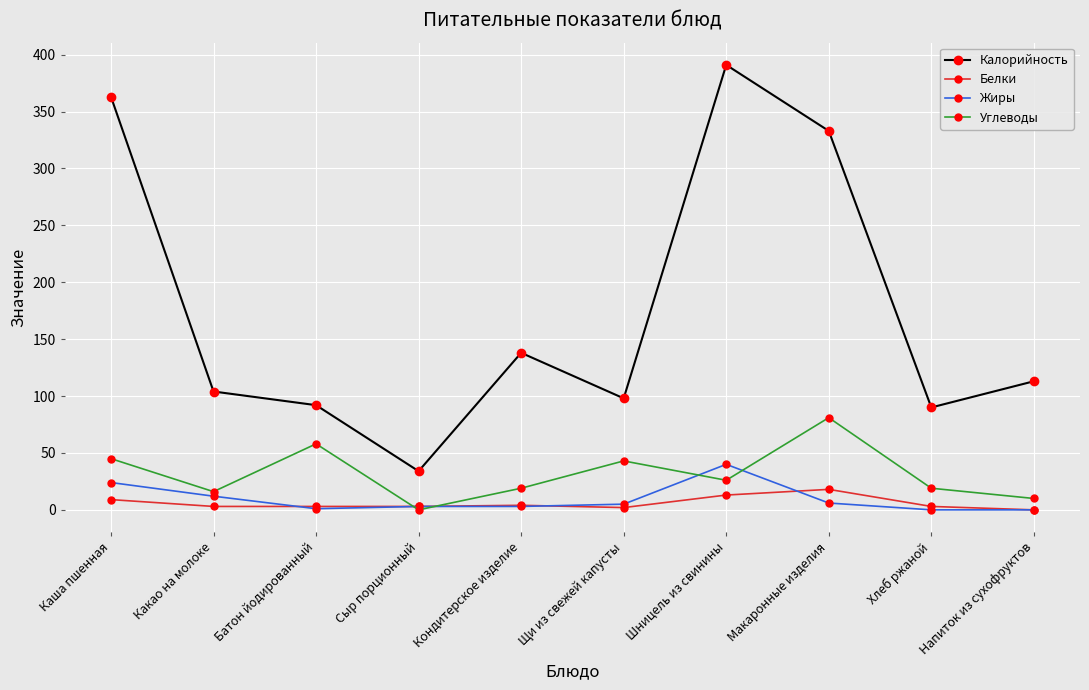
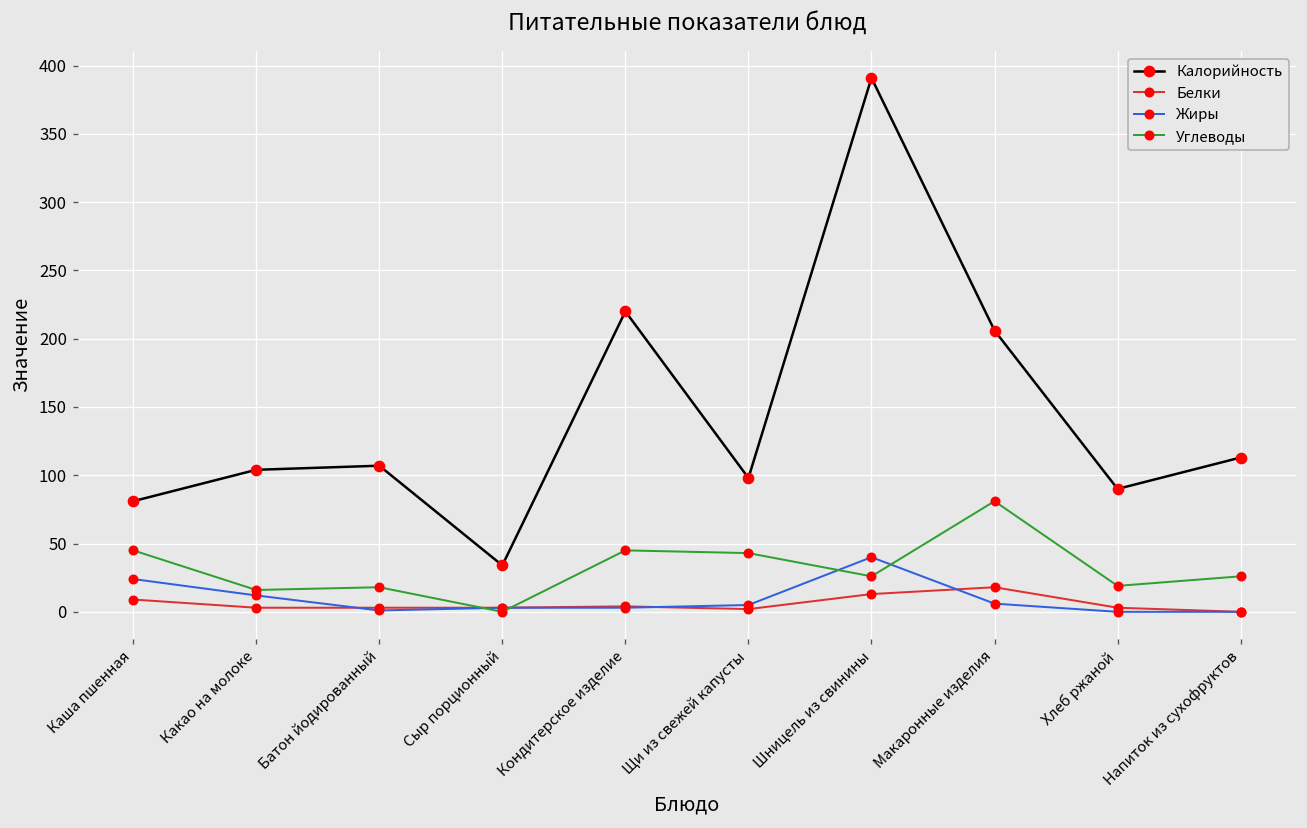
  {
    "Калорийность": {
-     "Каша пшенная": 363,
+     "Каша пшенная": 81,
      "Какао на молоке": 104,
-     "Батон йодированный": 92,
+     "Батон йодированный": 107,
      "Сыр порционный": 34,
-     "Кондитерское изделие": 138,
+     "Кондитерское изделие": 220,
      "Щи из свежей капусты": 98,
      "Шницель из свинины": 391,
-     "Макаронные изделия": 333,
+     "Макаронные изделия": 206,
      "Хлеб ржаной": 90,
      "Напиток из сухофруктов": 113
    },
    "Белки": {
      "Каша пшенная": 9,
      "Какао на молоке": 3,
      "Щи из свежей капусты": 2,
      "Шницель из свинины": 13,
      "Макаронные изделия": 18,
      "Хлеб ржаной": 3
    },
    "Жиры": {
      "Каша пшенная": 24,
      "Какао на молоке": 12,
      "Щи из свежей капусты": 5,
      "Шницель из свинины": 40,
      "Макаронные изделия": 6,
      "Хлеб ржаной": 0
    },
    "Углеводы": {
      "Каша пшенная": 45,
      "Какао на молоке": 16,
-     "Батон йодированный": 58,
+     "Батон йодированный": 18,
      "Сыр порционный": 0,
-     "Кондитерское изделие": 19,
+     "Кондитерское изделие": 45,
      "Щи из свежей капусты": 43,
      "Шницель из свинины": 26,
      "Макаронные изделия": 81,
      "Хлеб ржаной": 19,
-     "Напиток из сухофруктов": 10
+     "Напиток из сухофруктов": 26
    }
  }
